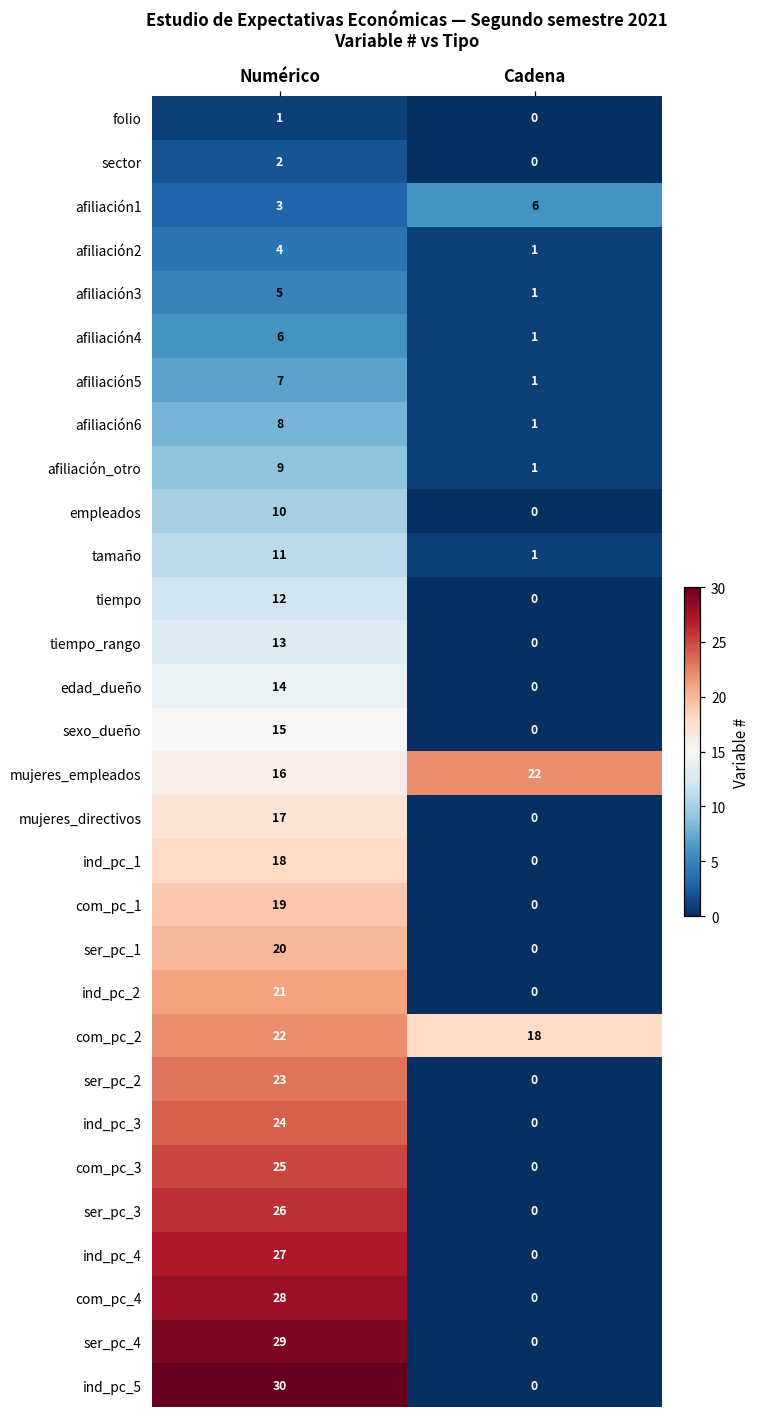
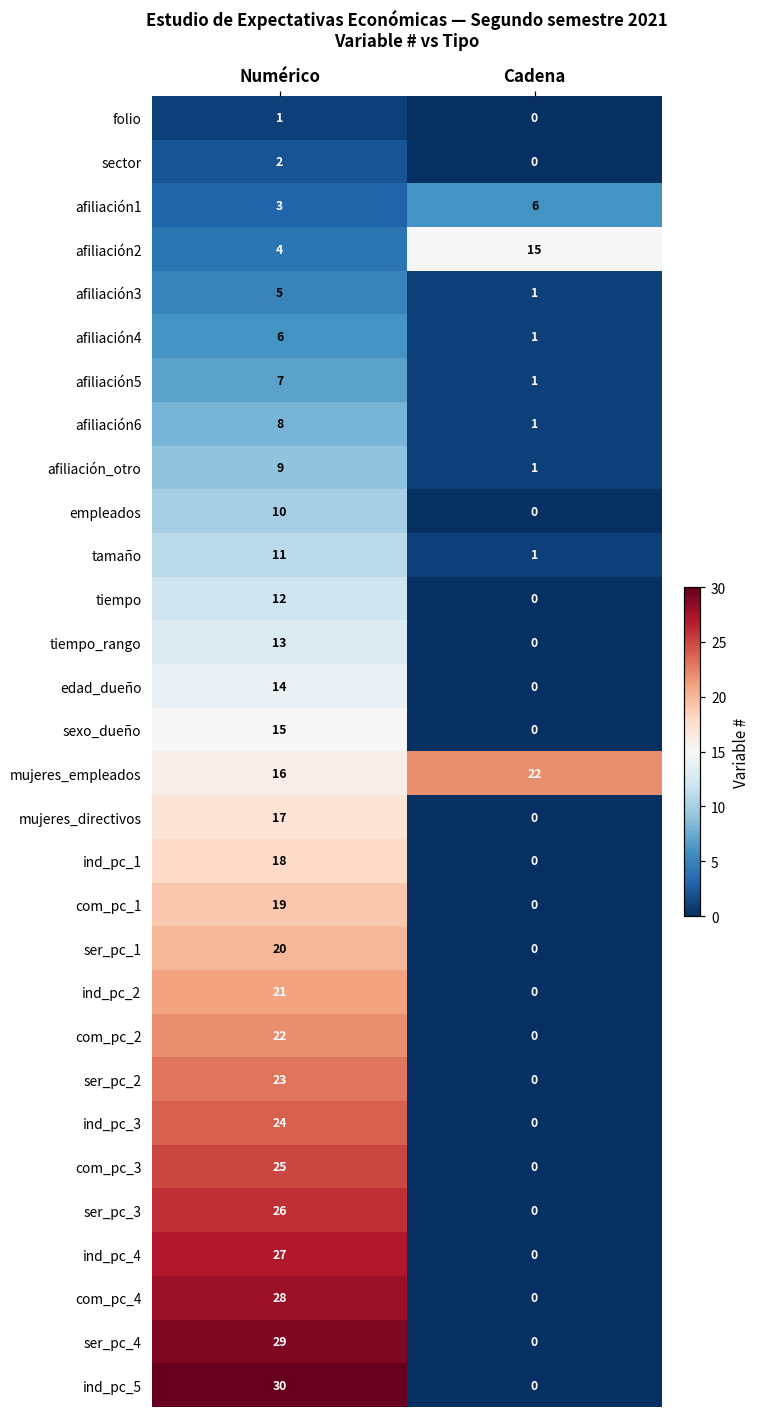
  {
    "folio": {
      "Numérico": 1,
      "Cadena": 0
    },
    "sector": {
      "Numérico": 2,
      "Cadena": 0
    },
    "afiliación1": {
      "Numérico": 3,
      "Cadena": 6
    },
    "afiliación2": {
      "Numérico": 4,
-     "Cadena": 1
+     "Cadena": 15
    },
    "afiliación3": {
      "Numérico": 5,
      "Cadena": 1
    },
    "afiliación4": {
      "Numérico": 6,
      "Cadena": 1
    },
    "afiliación5": {
      "Numérico": 7,
      "Cadena": 1
    },
    "afiliación6": {
      "Numérico": 8,
      "Cadena": 1
    },
    "afiliación_otro": {
      "Numérico": 9,
      "Cadena": 1
    },
    "empleados": {
      "Numérico": 10,
      "Cadena": 0
    },
    "tamaño": {
      "Numérico": 11,
      "Cadena": 1
    },
    "tiempo": {
      "Numérico": 12,
      "Cadena": 0
    },
    "tiempo_rango": {
      "Numérico": 13,
      "Cadena": 0
    },
    "edad_dueño": {
      "Numérico": 14,
      "Cadena": 0
    },
    "sexo_dueño": {
      "Numérico": 15,
      "Cadena": 0
    },
    "mujeres_empleados": {
      "Numérico": 16,
      "Cadena": 22
    },
    "mujeres_directivos": {
      "Numérico": 17,
      "Cadena": 0
    },
    "ind_pc_1": {
      "Numérico": 18,
      "Cadena": 0
    },
    "com_pc_1": {
      "Numérico": 19,
      "Cadena": 0
    },
    "ser_pc_1": {
      "Numérico": 20,
      "Cadena": 0
    },
    "ind_pc_2": {
      "Numérico": 21,
      "Cadena": 0
    },
    "com_pc_2": {
      "Numérico": 22,
-     "Cadena": 18
+     "Cadena": 0
    },
    "ser_pc_2": {
      "Numérico": 23,
      "Cadena": 0
    },
    "ind_pc_3": {
      "Numérico": 24,
      "Cadena": 0
    },
    "com_pc_3": {
      "Numérico": 25,
      "Cadena": 0
    },
    "ser_pc_3": {
      "Numérico": 26,
      "Cadena": 0
    },
    "ind_pc_4": {
      "Numérico": 27,
      "Cadena": 0
    },
    "com_pc_4": {
      "Numérico": 28,
      "Cadena": 0
    },
    "ser_pc_4": {
      "Numérico": 29,
      "Cadena": 0
    },
    "ind_pc_5": {
      "Numérico": 30,
      "Cadena": 0
    }
  }
